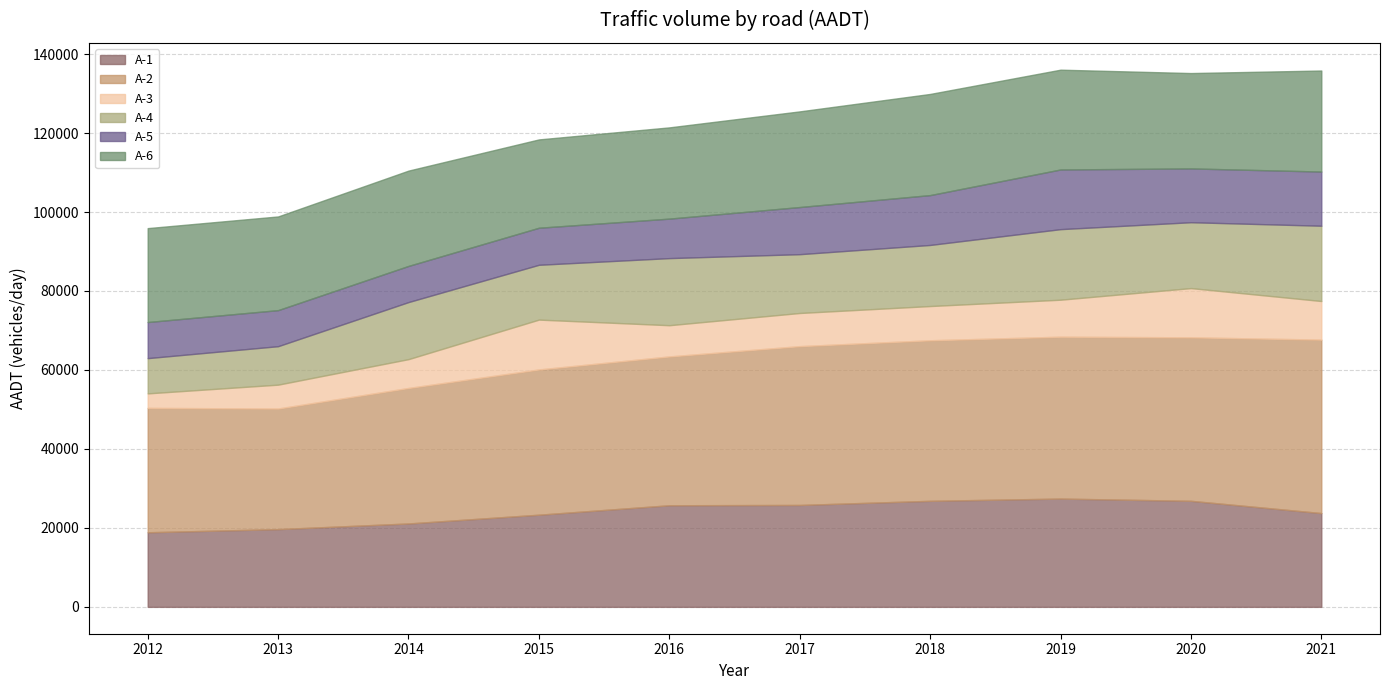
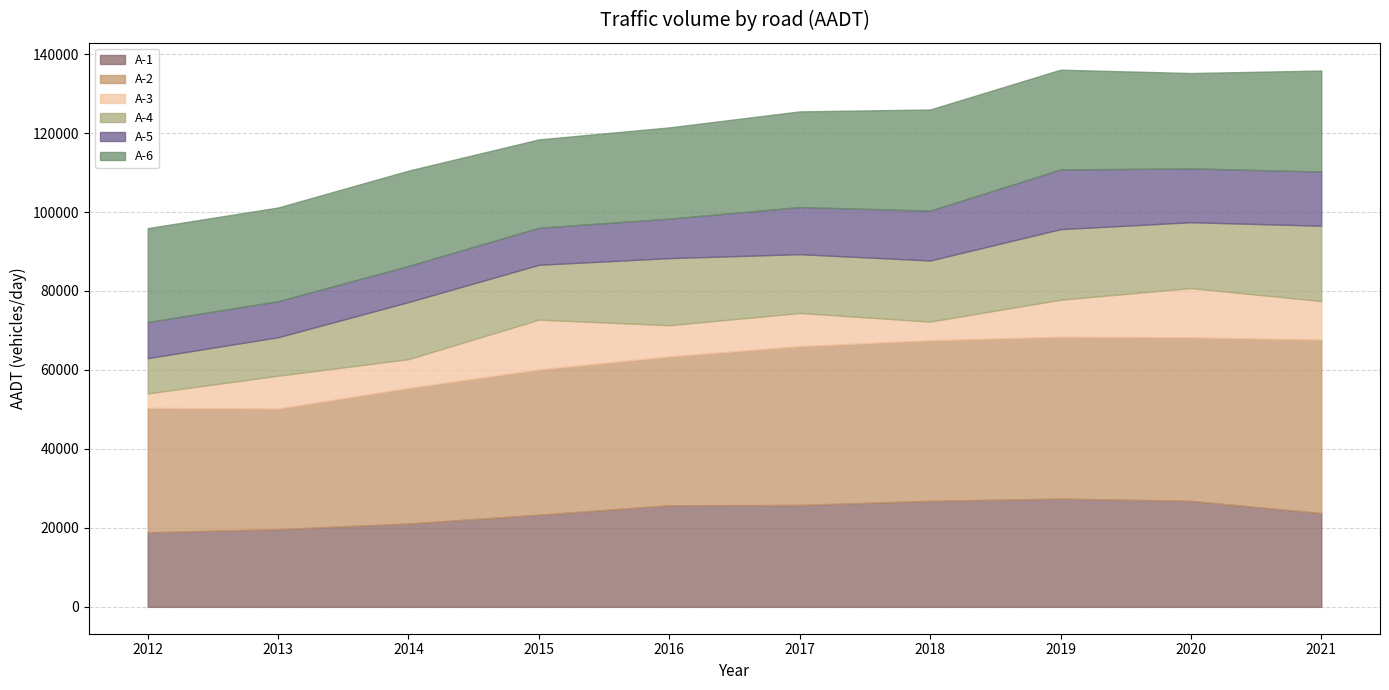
  {
    "A-3": {
      "2012": 4000,
-     "2013": 6000,
+     "2013": 8000,
      "2014": 7000,
      "2015": 13000,
      "2016": 8000,
      "2017": 8000,
-     "2018": 9000,
+     "2018": 5000,
      "2019": 9000,
      "2020": 12000,
      "2021": 10000
    }
  }
